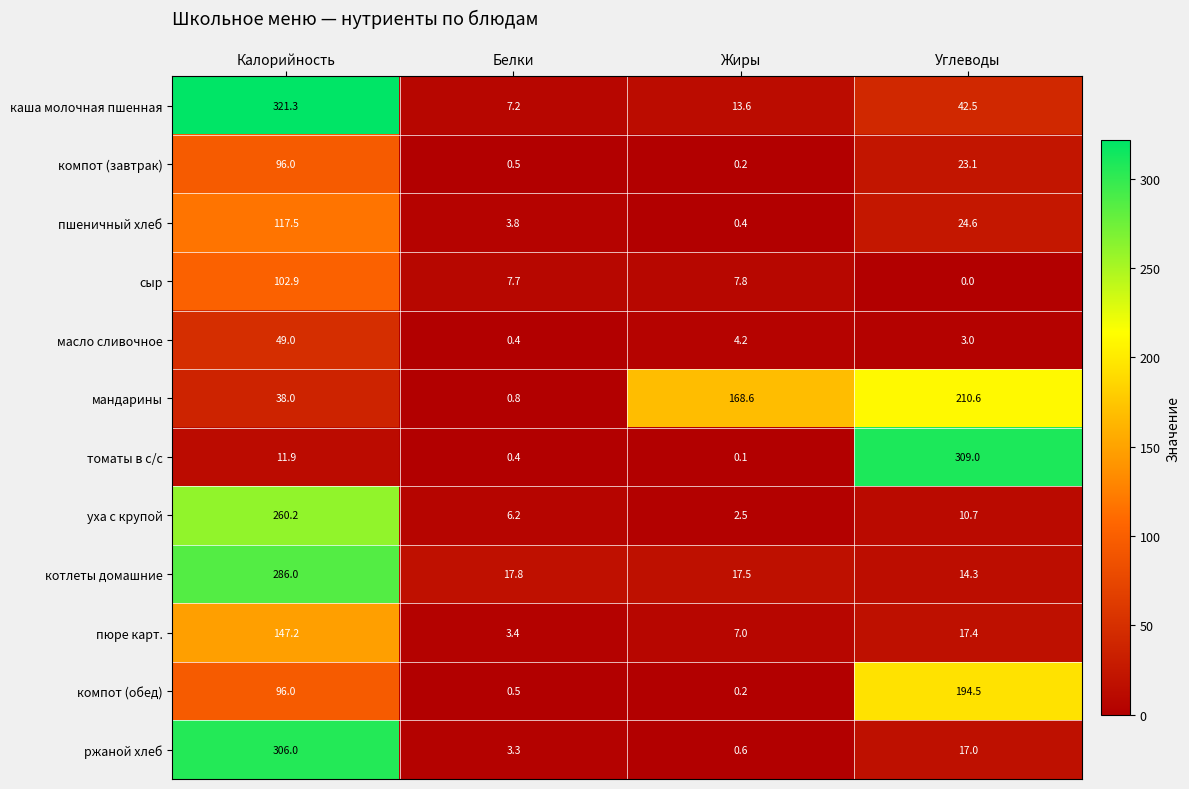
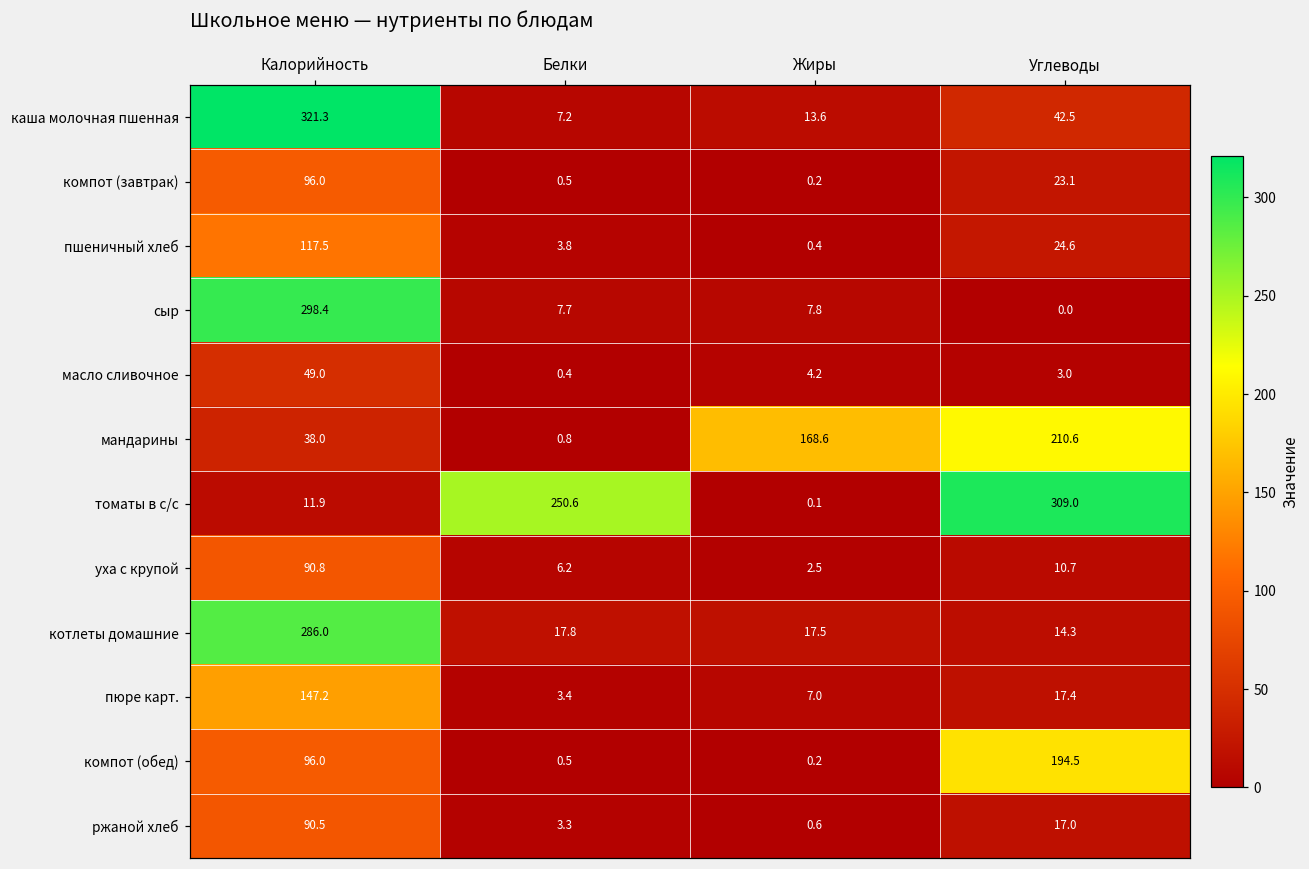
  {
    "каша молочная пшенная": {
      "Калорийность": 321.3,
      "Белки": 7.2,
      "Жиры": 13.6,
      "Углеводы": 42.5
    },
    "компот (завтрак)": {
      "Калорийность": 96.0,
      "Белки": 0.5,
      "Жиры": 0.2,
      "Углеводы": 23.1
    },
    "пшеничный хлеб": {
      "Калорийность": 117.5,
      "Белки": 3.8,
      "Жиры": 0.4,
      "Углеводы": 24.6
    },
    "сыр": {
-     "Калорийность": 102.9,
+     "Калорийность": 298.4,
      "Белки": 7.7,
      "Жиры": 7.8,
      "Углеводы": 0.0
    },
    "масло сливочное": {
      "Калорийность": 49.0,
      "Белки": 0.4,
      "Жиры": 4.2,
      "Углеводы": 3.0
    },
    "мандарины": {
      "Калорийность": 38.0,
      "Белки": 0.8,
      "Жиры": 168.6,
      "Углеводы": 210.6
    },
    "томаты в с/с": {
      "Калорийность": 11.9,
-     "Белки": 0.4,
+     "Белки": 250.6,
      "Жиры": 0.1,
      "Углеводы": 309.0
    },
    "уха с крупой": {
-     "Калорийность": 260.2,
+     "Калорийность": 90.8,
      "Белки": 6.2,
      "Жиры": 2.5,
      "Углеводы": 10.7
    },
    "котлеты домашние": {
      "Калорийность": 286.0,
      "Белки": 17.8,
      "Жиры": 17.5,
      "Углеводы": 14.3
    },
    "пюре карт.": {
      "Калорийность": 147.2,
      "Белки": 3.4,
      "Жиры": 7.0,
      "Углеводы": 17.4
    },
    "компот (обед)": {
      "Калорийность": 96.0,
      "Белки": 0.5,
      "Жиры": 0.2,
      "Углеводы": 194.5
    },
    "ржаной хлеб": {
-     "Калорийность": 306.0,
+     "Калорийность": 90.5,
      "Белки": 3.3,
      "Жиры": 0.6,
      "Углеводы": 17.0
    }
  }
